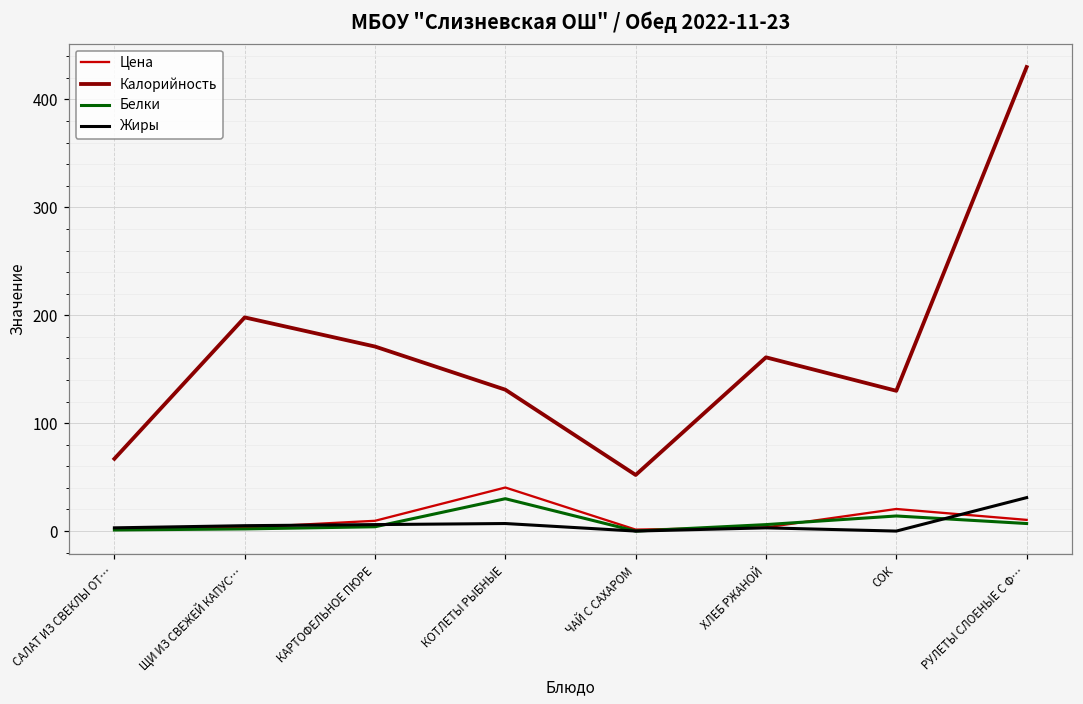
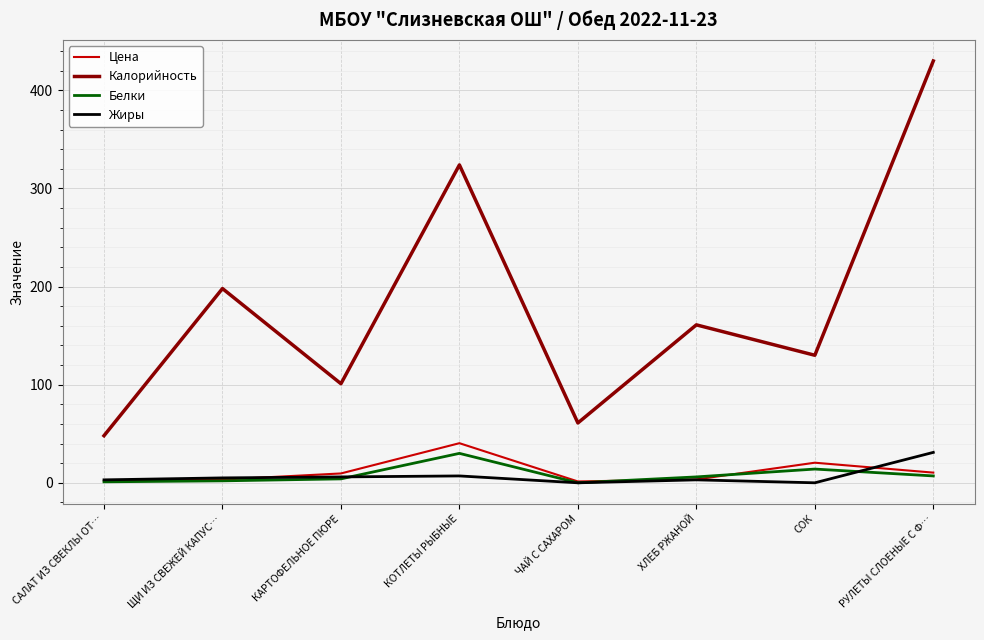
  {
    "Цена": {
      "КАРТОФЕЛЬНОЕ ПЮРЕ": 10,
      "КОТЛЕТЫ РЫБНЫЕ": 40,
      "СОК": 20,
      "РУЛЕТЫ СЛОЕНЫЕ С Ф…": 10
    },
    "Калорийность": {
-     "САЛАТ ИЗ СВЕКЛЫ ОТ…": 70,
+     "САЛАТ ИЗ СВЕКЛЫ ОТ…": 50,
      "ЩИ ИЗ СВЕЖЕЙ КАПУС…": 200,
-     "КАРТОФЕЛЬНОЕ ПЮРЕ": 170,
-     "КОТЛЕТЫ РЫБНЫЕ": 130,
-     "ЧАЙ С САХАРОМ": 50,
+     "КАРТОФЕЛЬНОЕ ПЮРЕ": 100,
+     "КОТЛЕТЫ РЫБНЫЕ": 320,
+     "ЧАЙ С САХАРОМ": 60,
      "ХЛЕБ РЖАНОЙ": 160,
      "СОК": 130,
      "РУЛЕТЫ СЛОЕНЫЕ С Ф…": 430
    },
    "Белки": {
      "КОТЛЕТЫ РЫБНЫЕ": 30,
      "СОК": 10,
      "РУЛЕТЫ СЛОЕНЫЕ С Ф…": 10
    },
    "Жиры": {
      "КОТЛЕТЫ РЫБНЫЕ": 10,
      "СОК": 0,
      "РУЛЕТЫ СЛОЕНЫЕ С Ф…": 30
    }
  }
